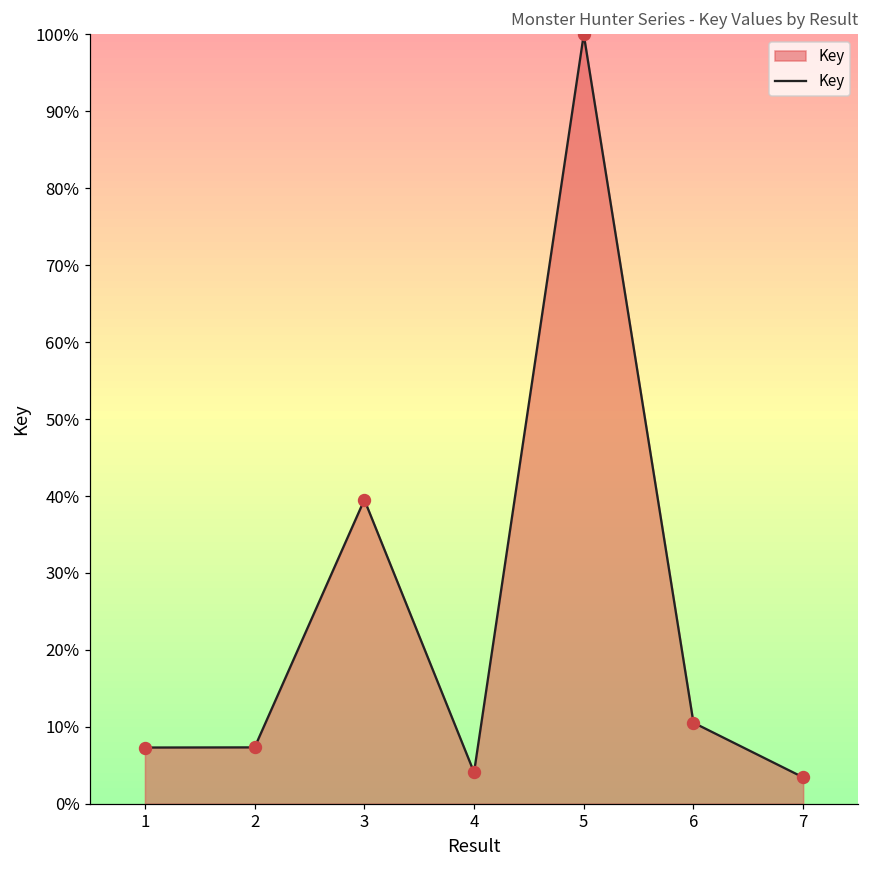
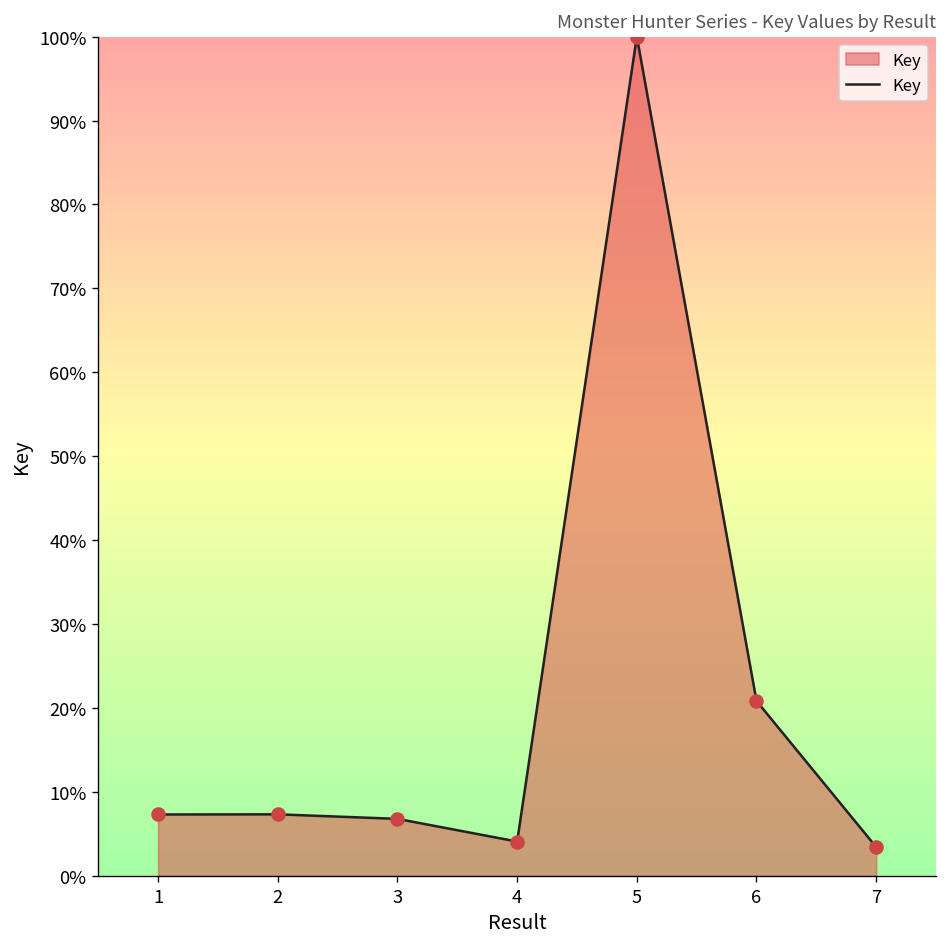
  {
    "1": "7%",
    "2": "7%",
-   "3": "40%",
+   "3": "7%",
    "4": "4%",
    "5": "100%",
-   "6": "11%",
+   "6": "21%",
    "7": "3%"
  }
